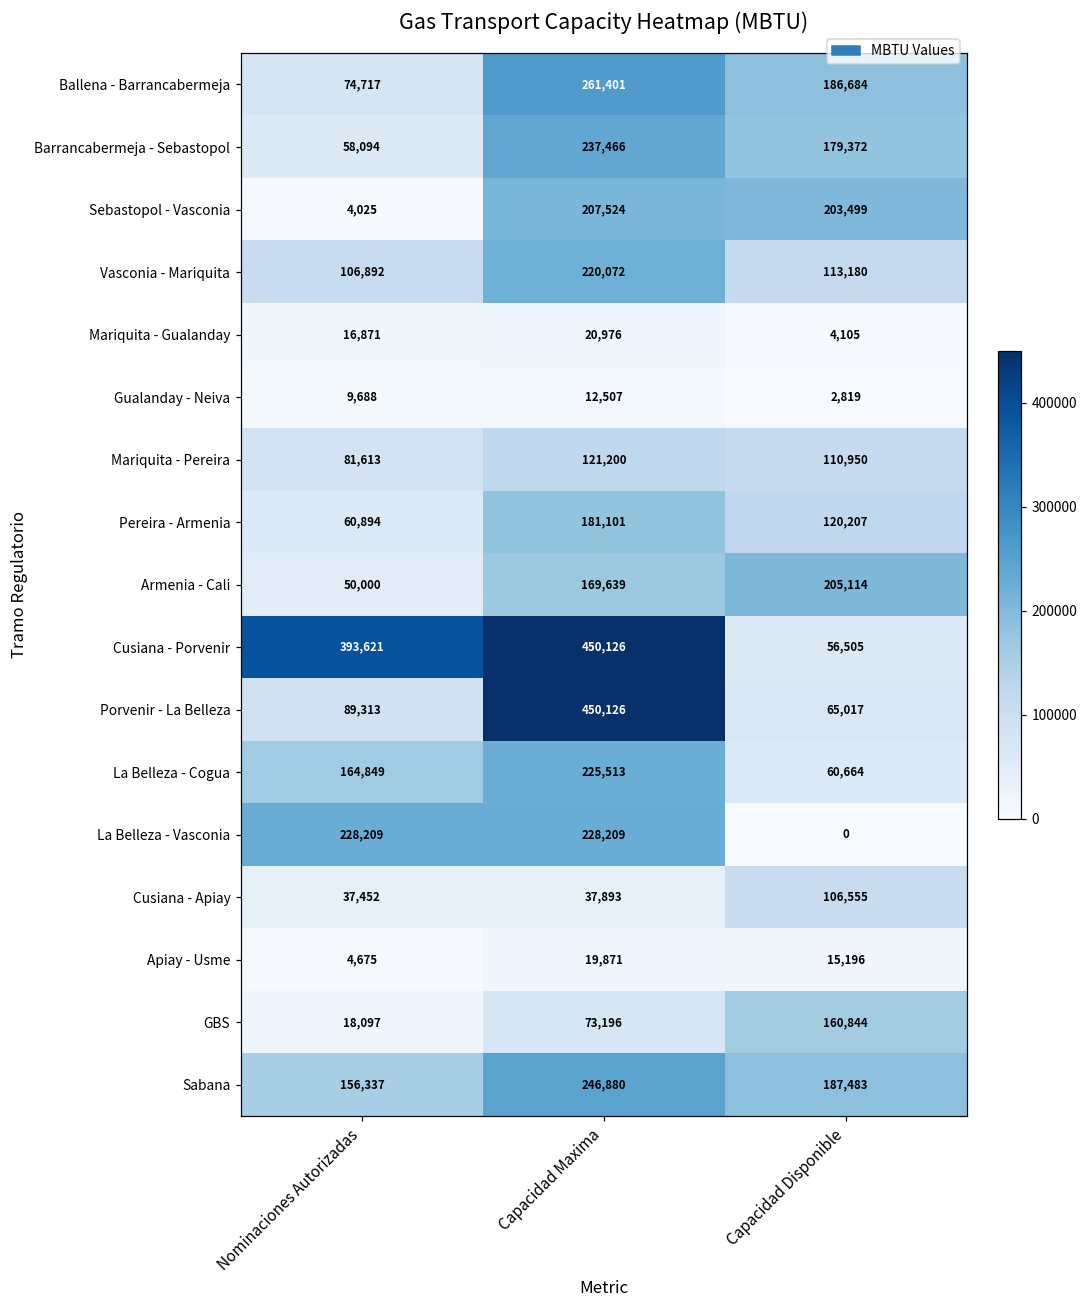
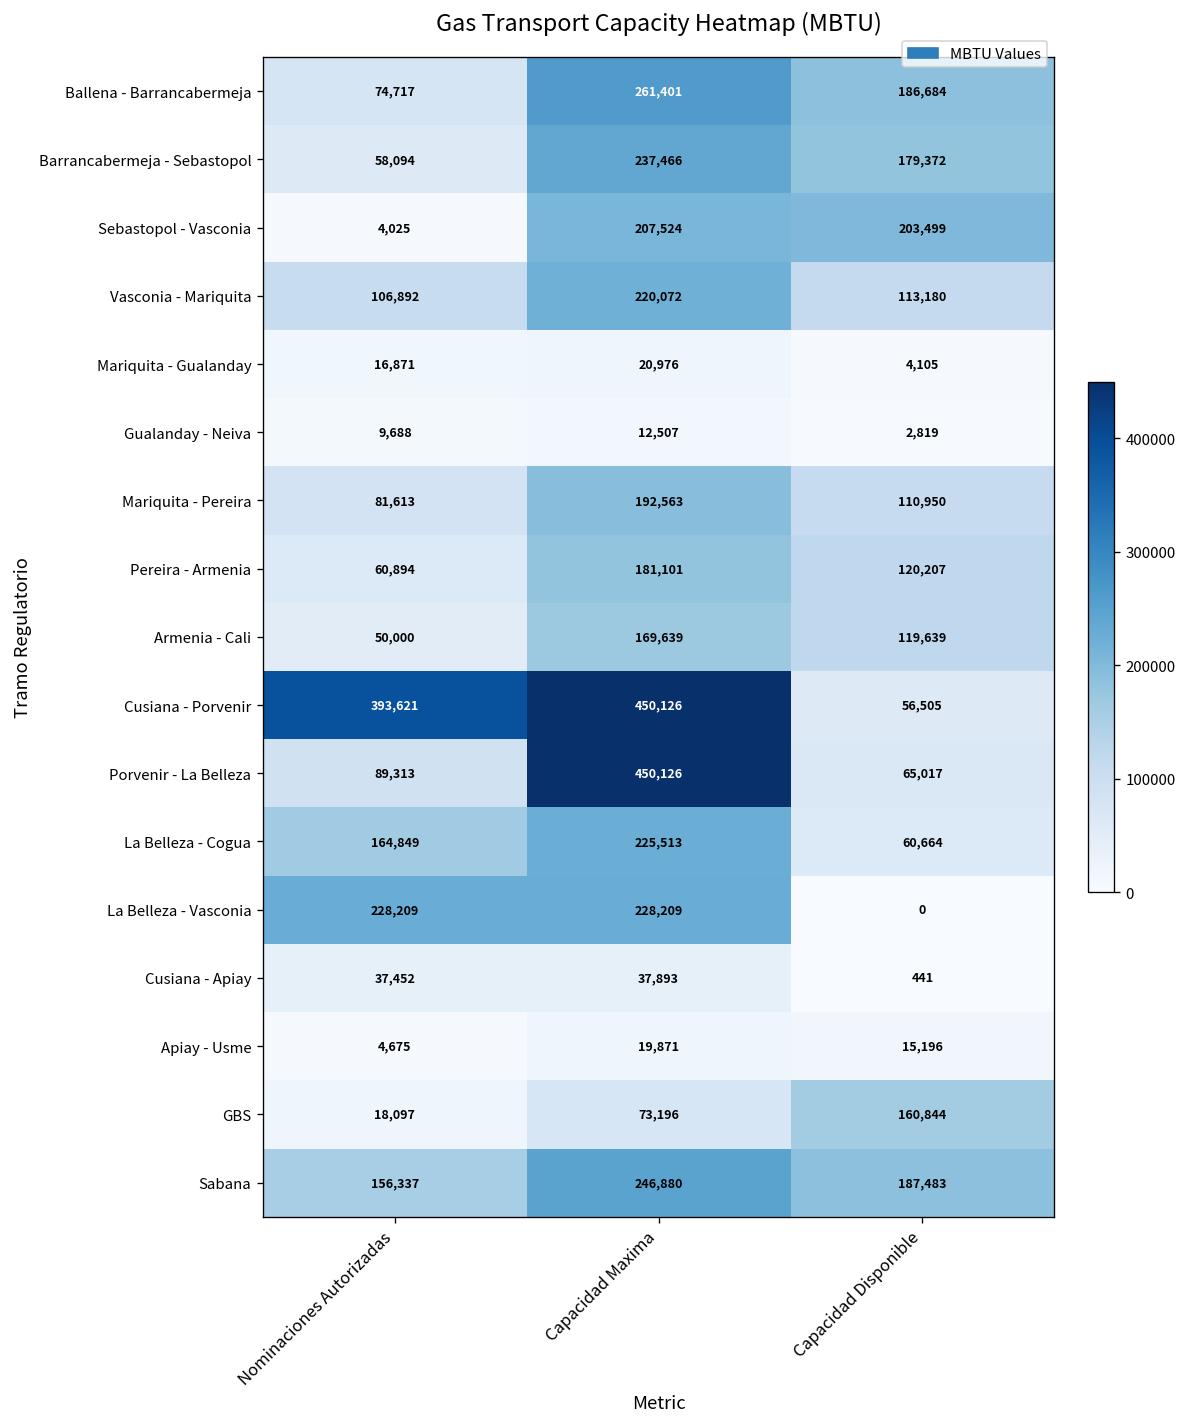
  {
    "Ballena - Barrancabermeja": {
      "Nominaciones Autorizadas": "74,717",
      "Capacidad Maxima": "261,401",
      "Capacidad Disponible": "186,684"
    },
    "Barrancabermeja - Sebastopol": {
      "Nominaciones Autorizadas": "58,094",
      "Capacidad Maxima": "237,466",
      "Capacidad Disponible": "179,372"
    },
    "Sebastopol - Vasconia": {
      "Nominaciones Autorizadas": "4,025",
      "Capacidad Maxima": "207,524",
      "Capacidad Disponible": "203,499"
    },
    "Vasconia - Mariquita": {
      "Nominaciones Autorizadas": "106,892",
      "Capacidad Maxima": "220,072",
      "Capacidad Disponible": "113,180"
    },
    "Mariquita - Gualanday": {
      "Nominaciones Autorizadas": "16,871",
      "Capacidad Maxima": "20,976",
      "Capacidad Disponible": "4,105"
    },
    "Gualanday - Neiva": {
      "Nominaciones Autorizadas": "9,688",
      "Capacidad Maxima": "12,507",
      "Capacidad Disponible": "2,819"
    },
    "Mariquita - Pereira": {
      "Nominaciones Autorizadas": "81,613",
-     "Capacidad Maxima": "121,200",
+     "Capacidad Maxima": "192,563",
      "Capacidad Disponible": "110,950"
    },
    "Pereira - Armenia": {
      "Nominaciones Autorizadas": "60,894",
      "Capacidad Maxima": "181,101",
      "Capacidad Disponible": "120,207"
    },
    "Armenia - Cali": {
      "Nominaciones Autorizadas": "50,000",
      "Capacidad Maxima": "169,639",
-     "Capacidad Disponible": "205,114"
+     "Capacidad Disponible": "119,639"
    },
    "Cusiana - Porvenir": {
      "Nominaciones Autorizadas": "393,621",
      "Capacidad Maxima": "450,126",
      "Capacidad Disponible": "56,505"
    },
    "Porvenir - La Belleza": {
      "Nominaciones Autorizadas": "89,313",
      "Capacidad Maxima": "450,126",
      "Capacidad Disponible": "65,017"
    },
    "La Belleza - Cogua": {
      "Nominaciones Autorizadas": "164,849",
      "Capacidad Maxima": "225,513",
      "Capacidad Disponible": "60,664"
    },
    "La Belleza - Vasconia": {
      "Nominaciones Autorizadas": "228,209",
      "Capacidad Maxima": "228,209",
      "Capacidad Disponible": "0"
    },
    "Cusiana - Apiay": {
      "Nominaciones Autorizadas": "37,452",
      "Capacidad Maxima": "37,893",
-     "Capacidad Disponible": "106,555"
+     "Capacidad Disponible": "441"
    },
    "Apiay - Usme": {
      "Nominaciones Autorizadas": "4,675",
      "Capacidad Maxima": "19,871",
      "Capacidad Disponible": "15,196"
    },
    "GBS": {
      "Nominaciones Autorizadas": "18,097",
      "Capacidad Maxima": "73,196",
      "Capacidad Disponible": "160,844"
    },
    "Sabana": {
      "Nominaciones Autorizadas": "156,337",
      "Capacidad Maxima": "246,880",
      "Capacidad Disponible": "187,483"
    }
  }
